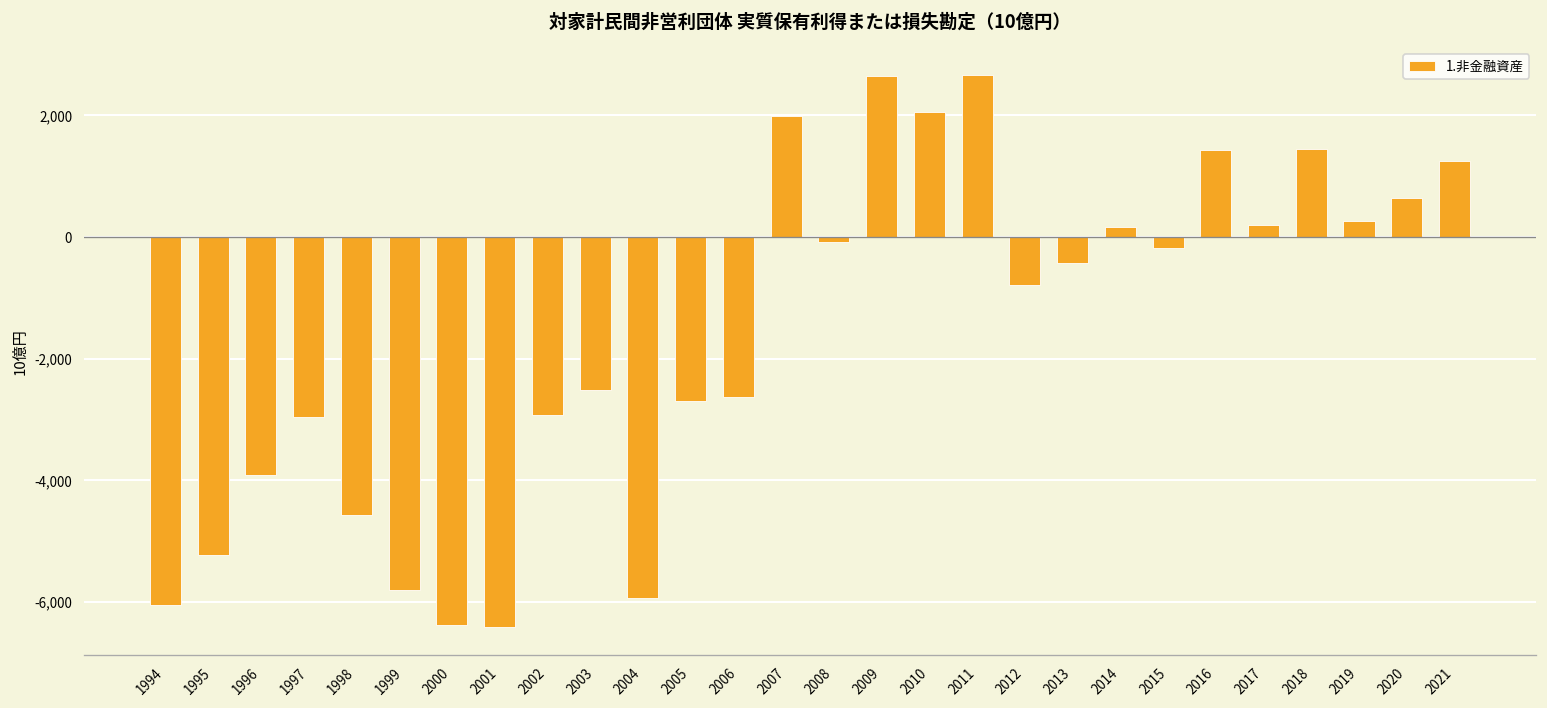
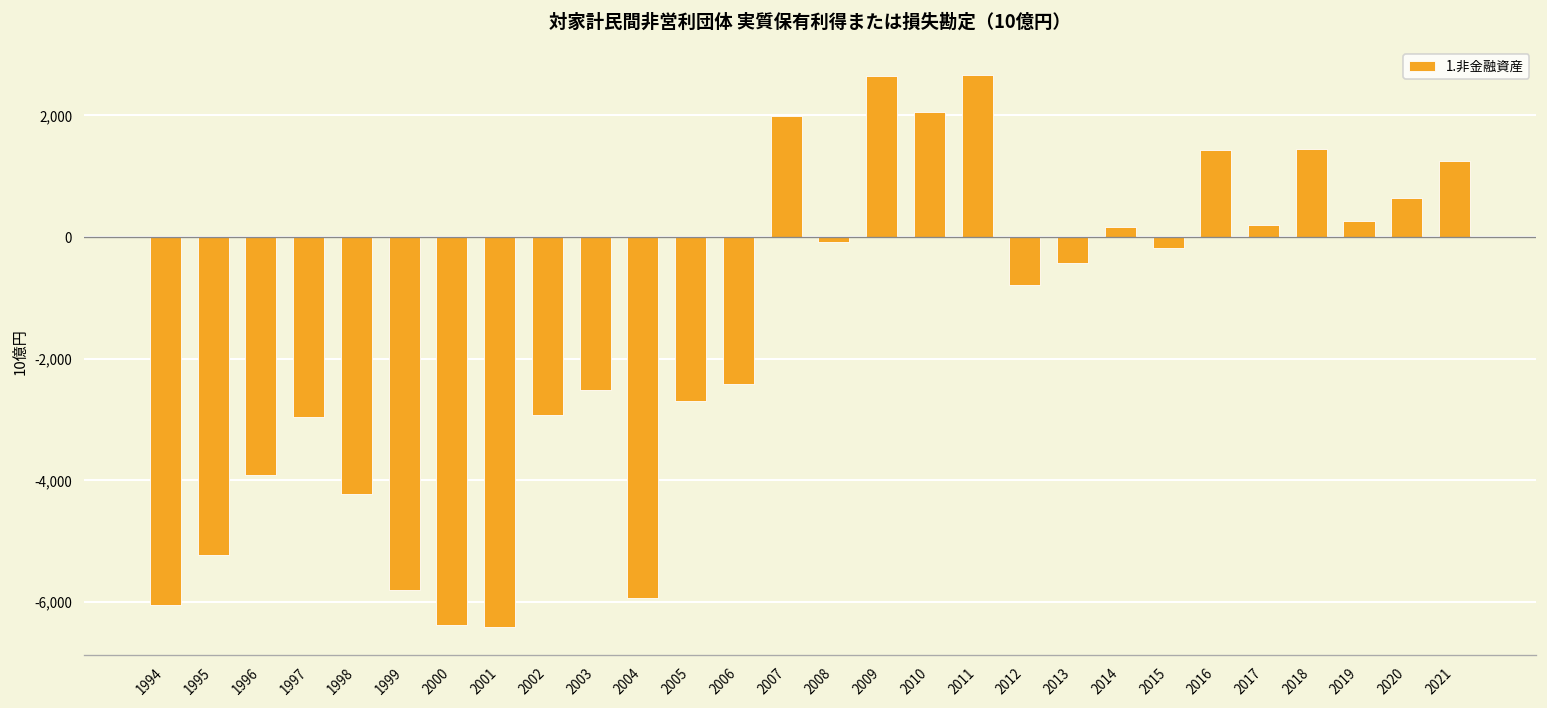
  {
    "1994": "-6,000",
    "1995": "-5,200",
    "1996": "-3,900",
    "1997": "-3,000",
-   "1998": "-4,600",
+   "1998": "-4,200",
    "1999": "-5,800",
    "2000": "-6,400",
    "2001": "-6,400",
    "2002": "-2,900",
    "2003": "-2,500",
    "2004": "-5,900",
    "2005": "-2,700",
-   "2006": "-2,600",
+   "2006": "-2,400",
    "2007": "2,000",
    "2008": "-100",
    "2009": "2,600",
    "2010": "2,000",
    "2011": "2,700",
    "2012": "-800",
    "2013": "-400",
    "2014": "200",
    "2015": "-200",
    "2016": "1,400",
    "2017": "200",
    "2018": "1,400",
    "2019": "300",
    "2020": "600",
    "2021": "1,300"
  }
